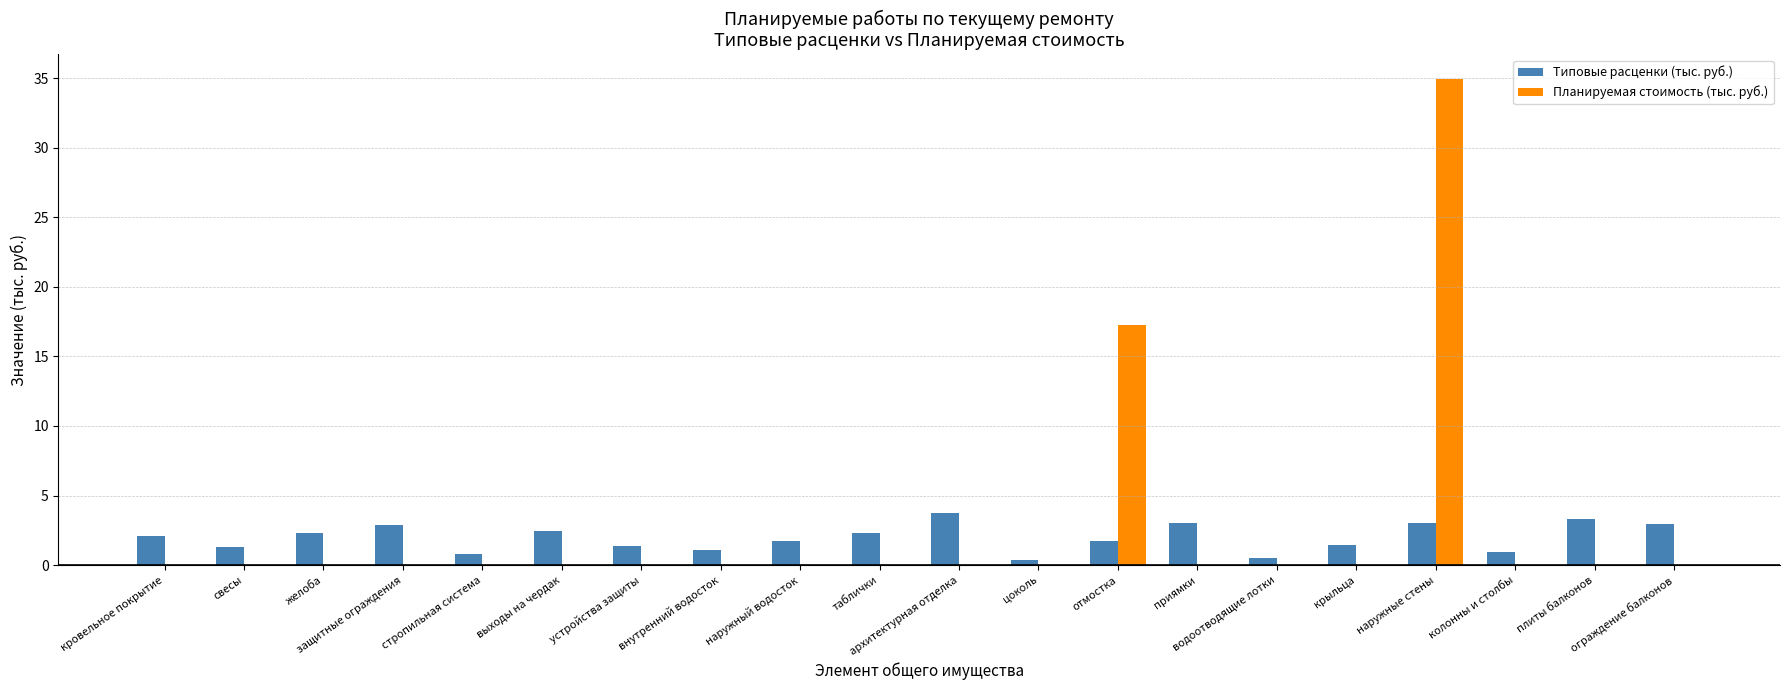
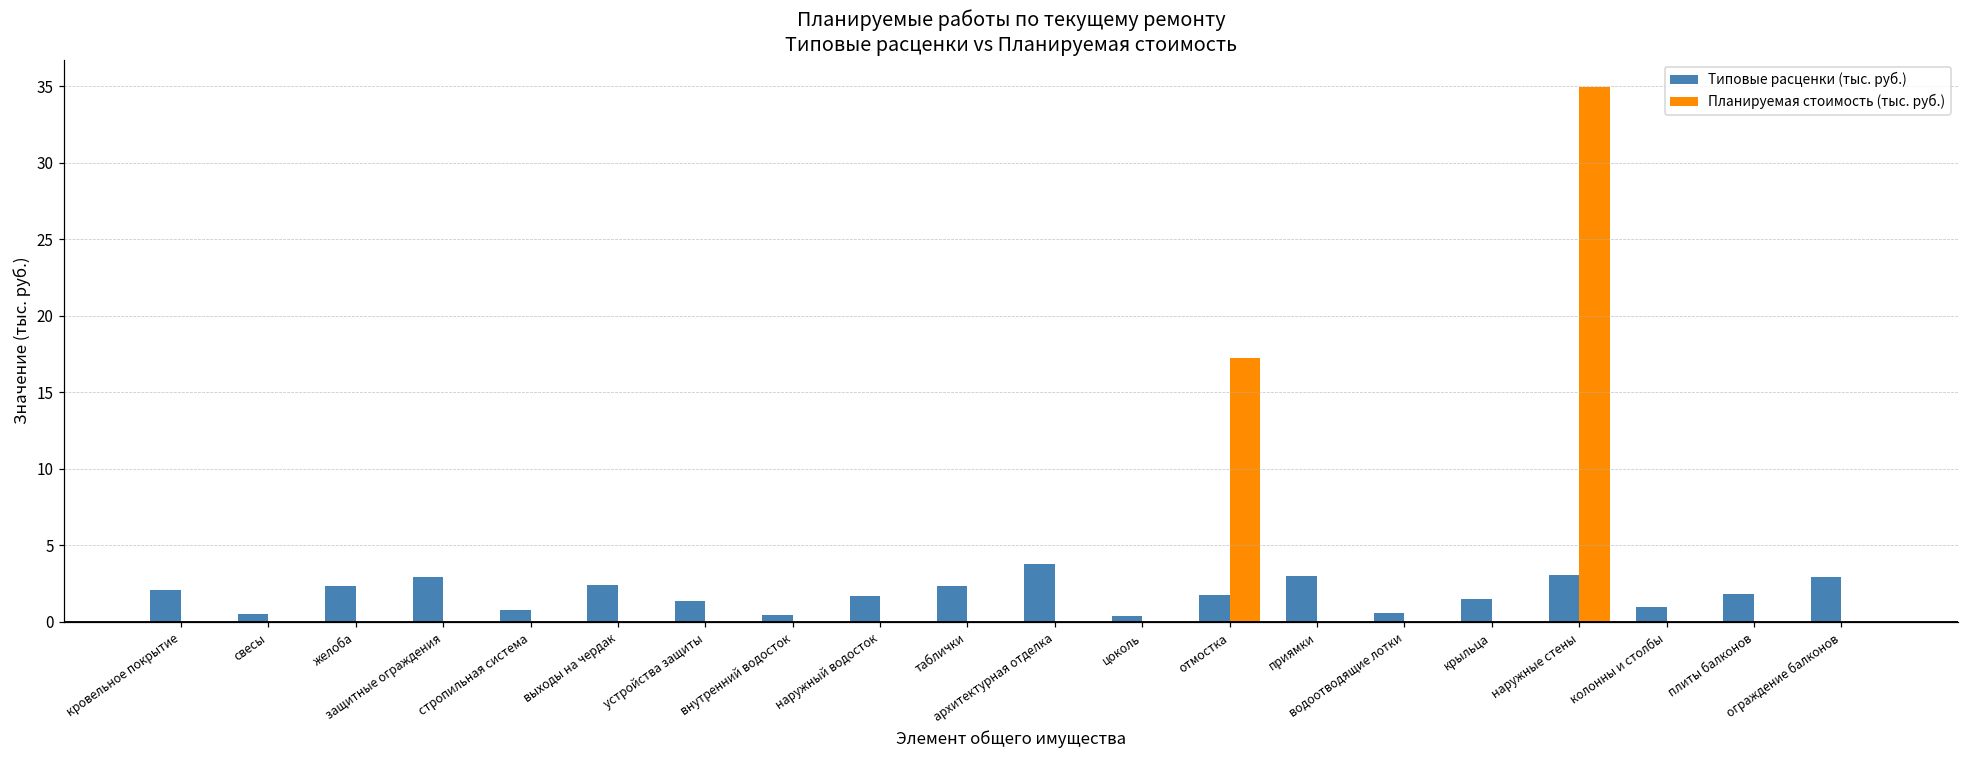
  {
    "Типовые расценки (тыс. руб.)": {
      "кровельное покрытие": 2.1,
-     "свесы": 1.3,
+     "свесы": 0.5,
      "желоба": 2.3,
      "защитные ограждения": 2.9,
      "стропильная система": 0.8,
      "выходы на чердак": 2.4,
      "устройства защиты": 1.4,
-     "внутренний водосток": 1.1,
+     "внутренний водосток": 0.5,
      "наружный водосток": 1.7,
      "таблички": 2.3,
      "архитектурная отделка": 3.7,
      "цоколь": 0.4,
      "отмостка": 1.8,
      "приямки": 3.0,
      "водоотводящие лотки": 0.5,
      "крыльца": 1.5,
      "наружные стены": 3.0,
      "колонны и столбы": 0.9,
-     "плиты балконов": 3.3,
+     "плиты балконов": 1.8,
      "ограждение балконов": 2.9
    },
    "Планируемая стоимость (тыс. руб.)": {
      "кровельное покрытие": 0.0,
      "свесы": 0.0,
      "желоба": 0.0,
      "защитные ограждения": 0.0,
      "стропильная система": 0.0,
      "выходы на чердак": 0.0,
      "устройства защиты": 0.0,
      "внутренний водосток": 0.0,
      "наружный водосток": 0.0,
      "таблички": 0.0,
      "архитектурная отделка": 0.0,
      "цоколь": 0.0,
      "отмостка": 17.3,
      "приямки": 0.0,
      "водоотводящие лотки": 0.0,
      "крыльца": 0.0,
      "наружные стены": 35.0,
      "колонны и столбы": 0.0,
      "плиты балконов": 0.0,
      "ограждение балконов": 0.0
    }
  }
